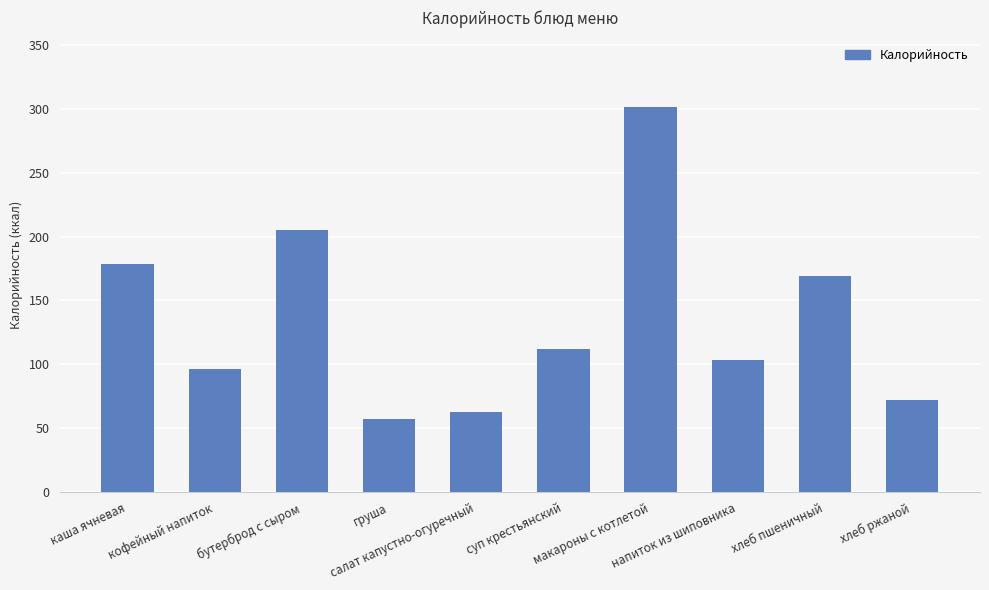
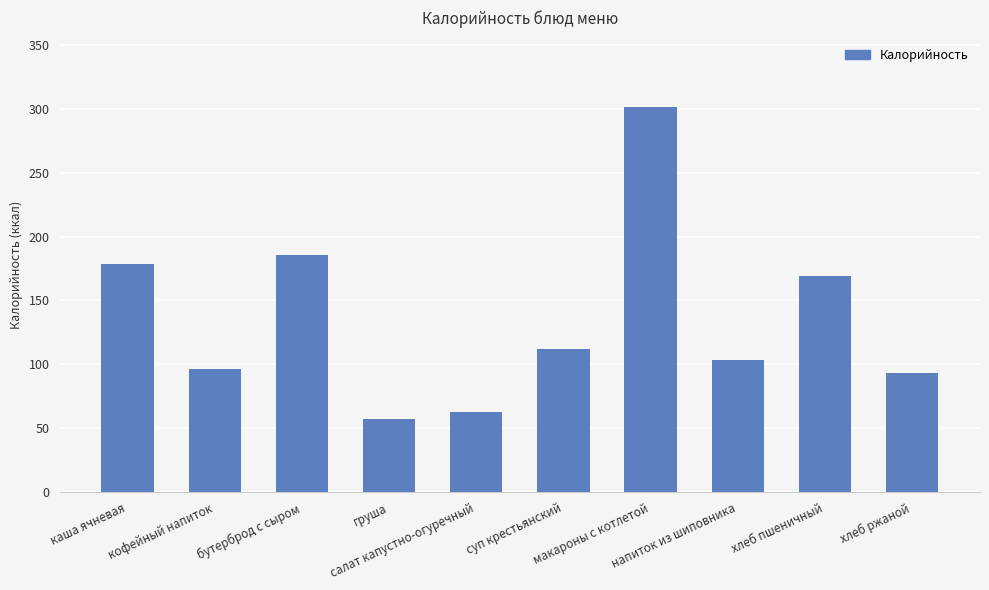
  {
    "каша ячневая": 179,
    "кофейный напиток": 96,
-   "бутерброд с сыром": 205,
+   "бутерброд с сыром": 185,
    "груша": 57,
    "салат капустно-огуречный": 62,
    "суп крестьянский": 112,
    "макароны с котлетой": 301,
    "напиток из шиповника": 103,
    "хлеб пшеничный": 169,
-   "хлеб ржаной": 72
+   "хлеб ржаной": 93
  }
